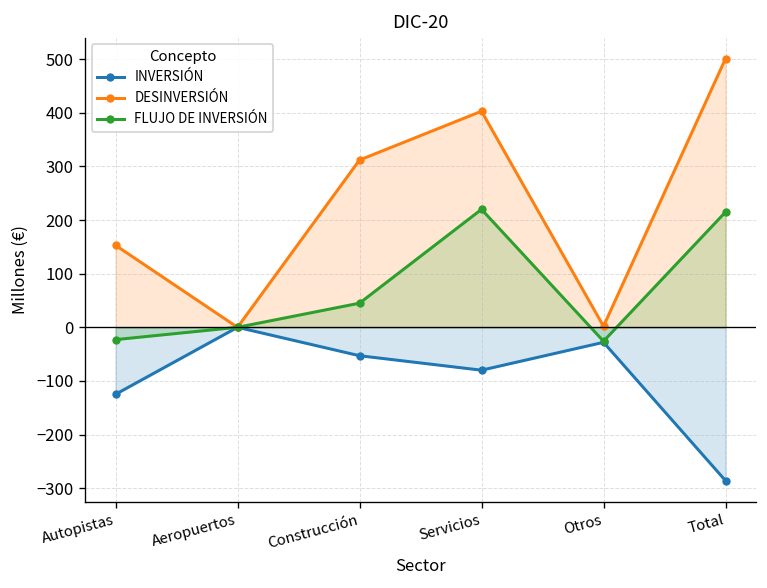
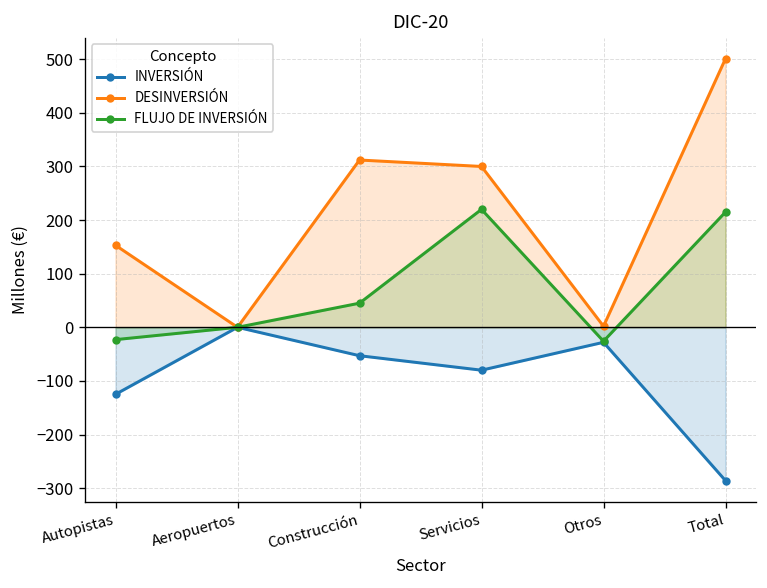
  {
    "DESINVERSIÓN": {
      "Autopistas": 150,
      "Construcción": 310,
-     "Servicios": 400,
+     "Servicios": 300,
      "Total": 500
    }
  }
